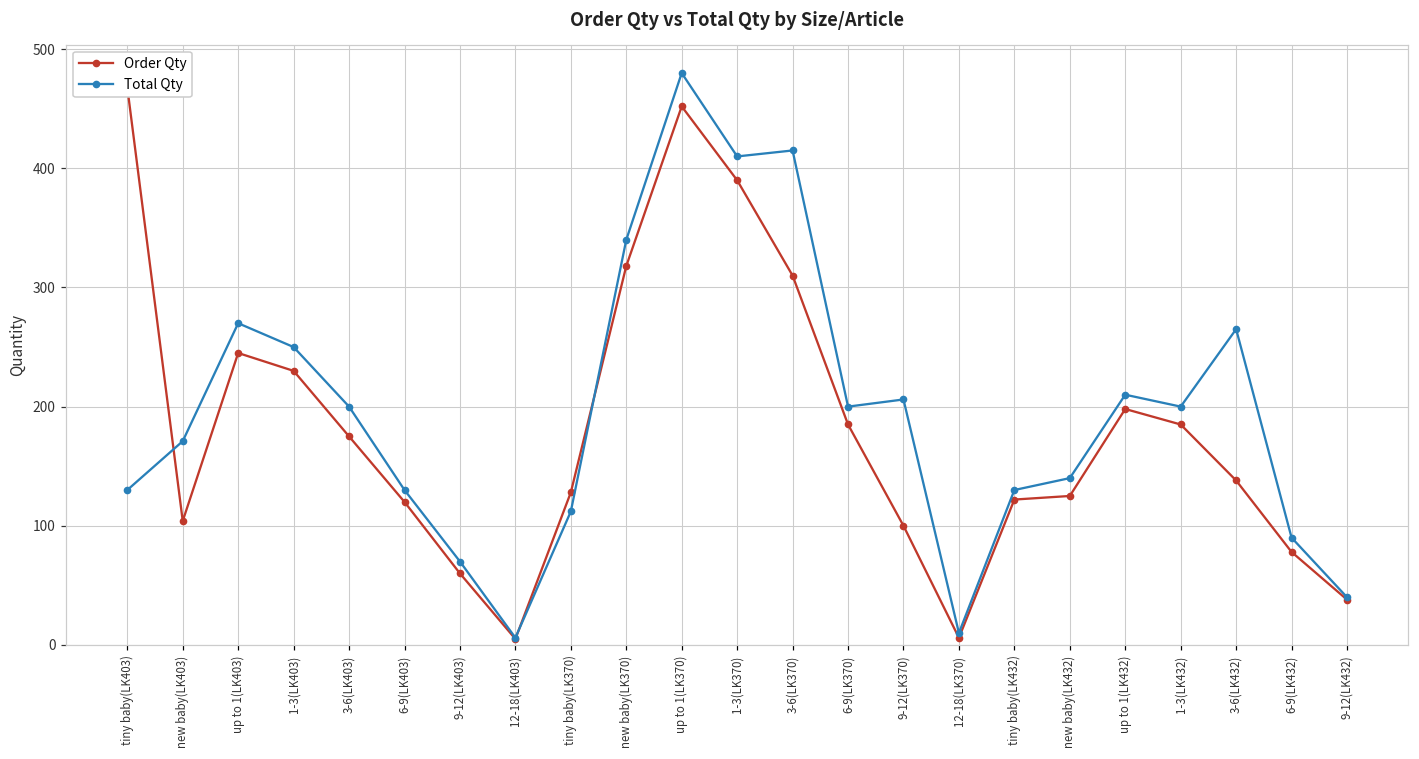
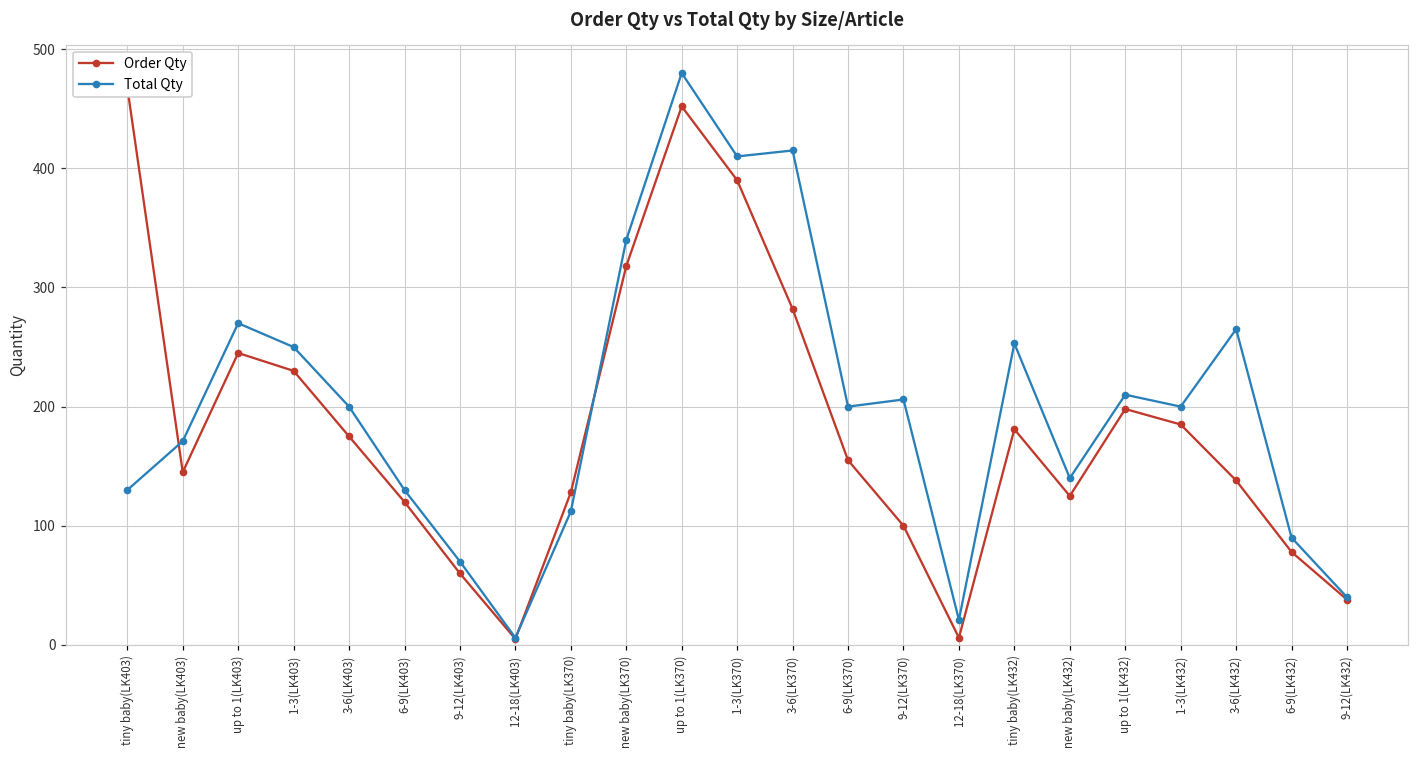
  {
    "Order Qty": {
-     "new baby(LK403)": 104,
+     "new baby(LK403)": 145,
      "up to 1(LK403)": 245,
      "1-3(LK403)": 230,
      "3-6(LK403)": 175,
      "6-9(LK403)": 120,
      "9-12(LK403)": 60,
      "tiny baby(LK370)": 128,
      "new baby(LK370)": 318,
      "up to 1(LK370)": 452,
      "1-3(LK370)": 390,
-     "3-6(LK370)": 310,
-     "6-9(LK370)": 185,
+     "3-6(LK370)": 282,
+     "6-9(LK370)": 155,
      "9-12(LK370)": 100,
      "12-18(LK370)": 6,
-     "tiny baby(LK432)": 122,
+     "tiny baby(LK432)": 181,
      "new baby(LK432)": 125,
      "up to 1(LK432)": 198,
      "1-3(LK432)": 185,
      "3-6(LK432)": 138,
      "6-9(LK432)": 78
    },
    "Total Qty": {
      "tiny baby(LK403)": 130,
      "new baby(LK403)": 171,
      "up to 1(LK403)": 270,
      "1-3(LK403)": 250,
      "3-6(LK403)": 200,
      "6-9(LK403)": 130,
      "9-12(LK403)": 70,
      "tiny baby(LK370)": 112,
      "new baby(LK370)": 340,
      "up to 1(LK370)": 480,
      "1-3(LK370)": 410,
      "3-6(LK370)": 415,
      "6-9(LK370)": 200,
      "9-12(LK370)": 206,
-     "12-18(LK370)": 10,
-     "tiny baby(LK432)": 130,
+     "12-18(LK370)": 21,
+     "tiny baby(LK432)": 253,
      "new baby(LK432)": 140,
      "up to 1(LK432)": 210,
      "1-3(LK432)": 200,
      "3-6(LK432)": 265,
      "6-9(LK432)": 90
    }
  }
